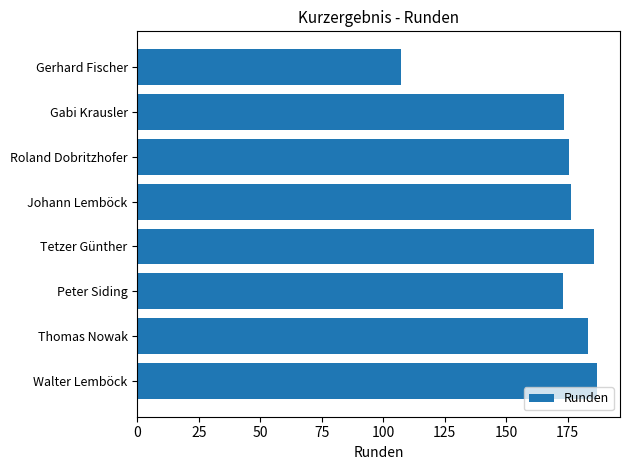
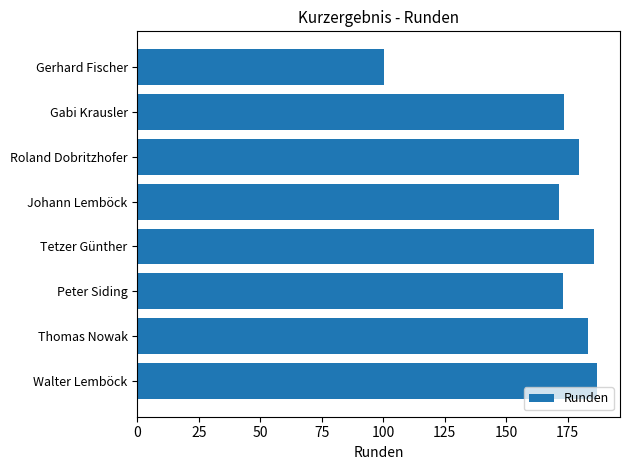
  {
-   "Gerhard Fischer": 107,
+   "Gerhard Fischer": 100,
    "Gabi Krausler": 173,
-   "Roland Dobritzhofer": 175,
-   "Johann Lemböck": 176,
+   "Roland Dobritzhofer": 180,
+   "Johann Lemböck": 172,
    "Tetzer Günther": 186,
    "Peter Siding": 173,
    "Thomas Nowak": 183,
    "Walter Lemböck": 187
  }
